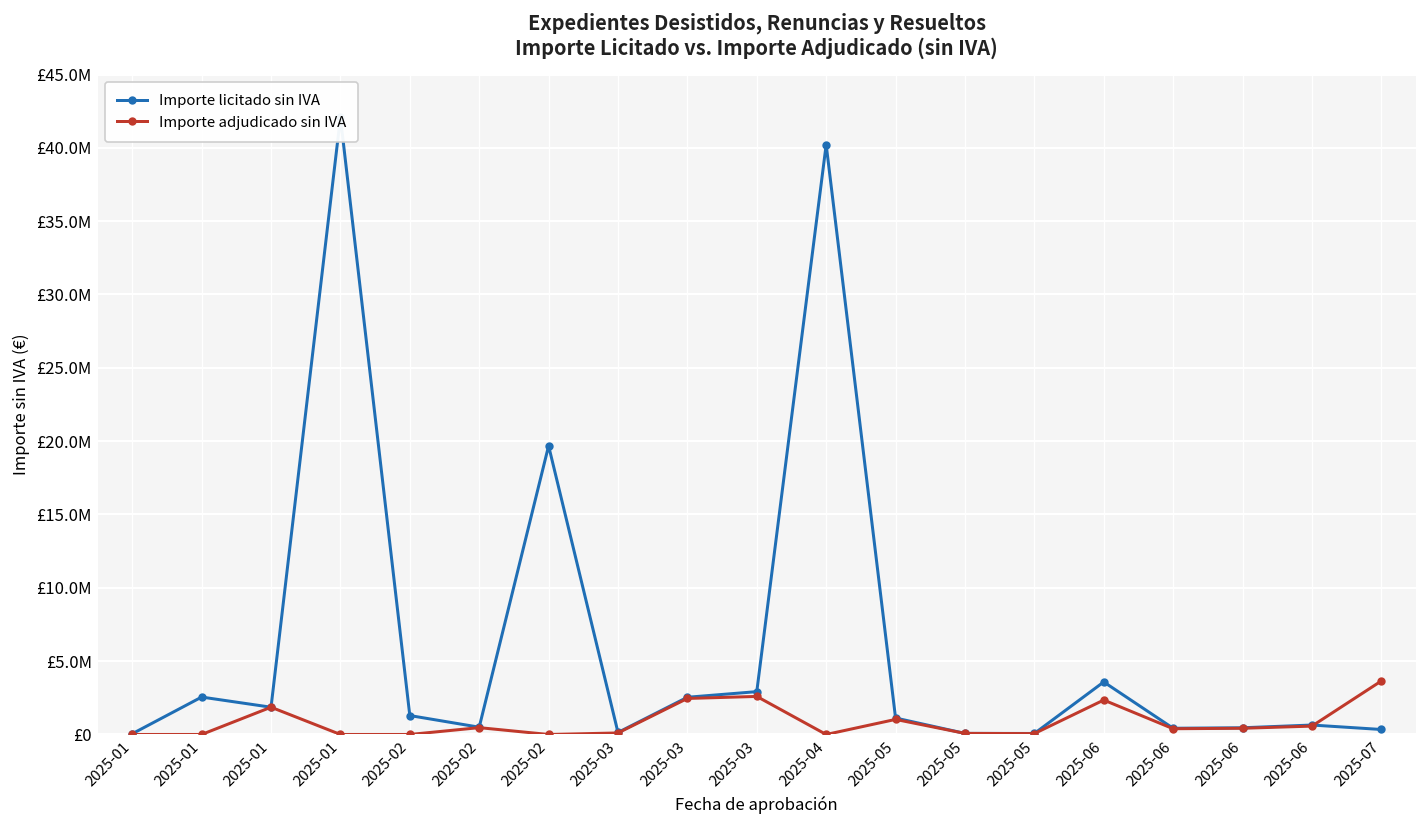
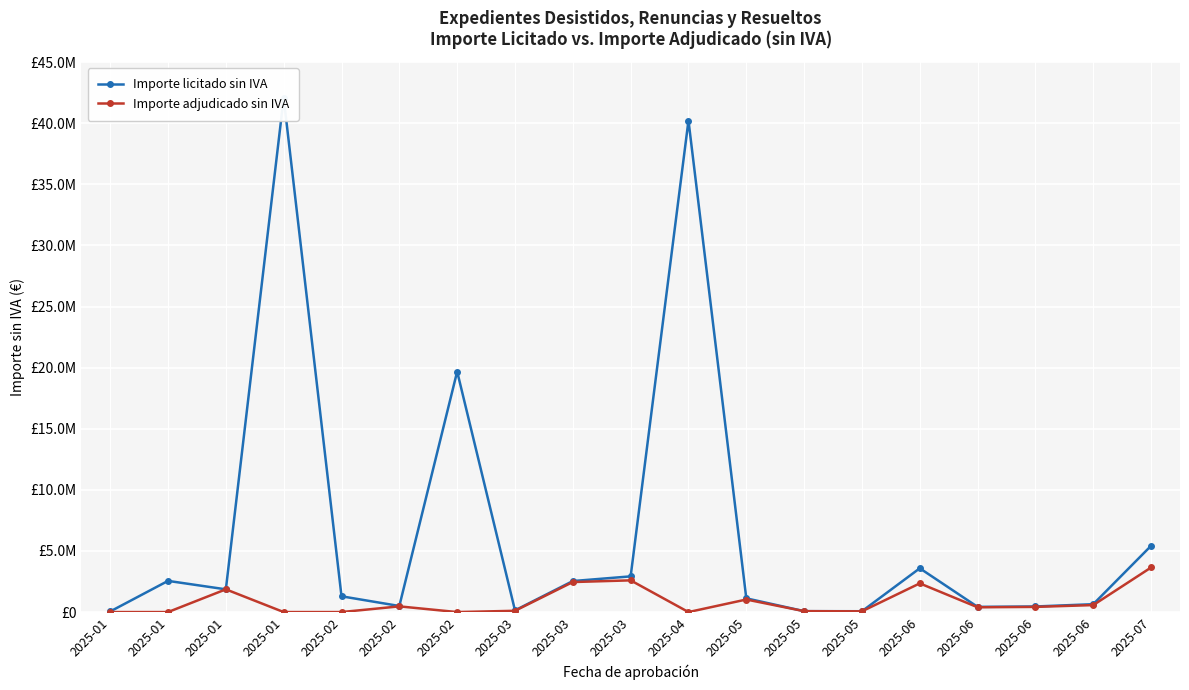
  {
    "Importe licitado sin IVA": {
      "2025-04": "£40200000",
-     "2025-07": "£300000"
+     "2025-07": "£5400000"
    },
    "Importe adjudicado sin IVA": {
      "2025-04": "£0",
      "2025-07": "£3600000"
    }
  }
